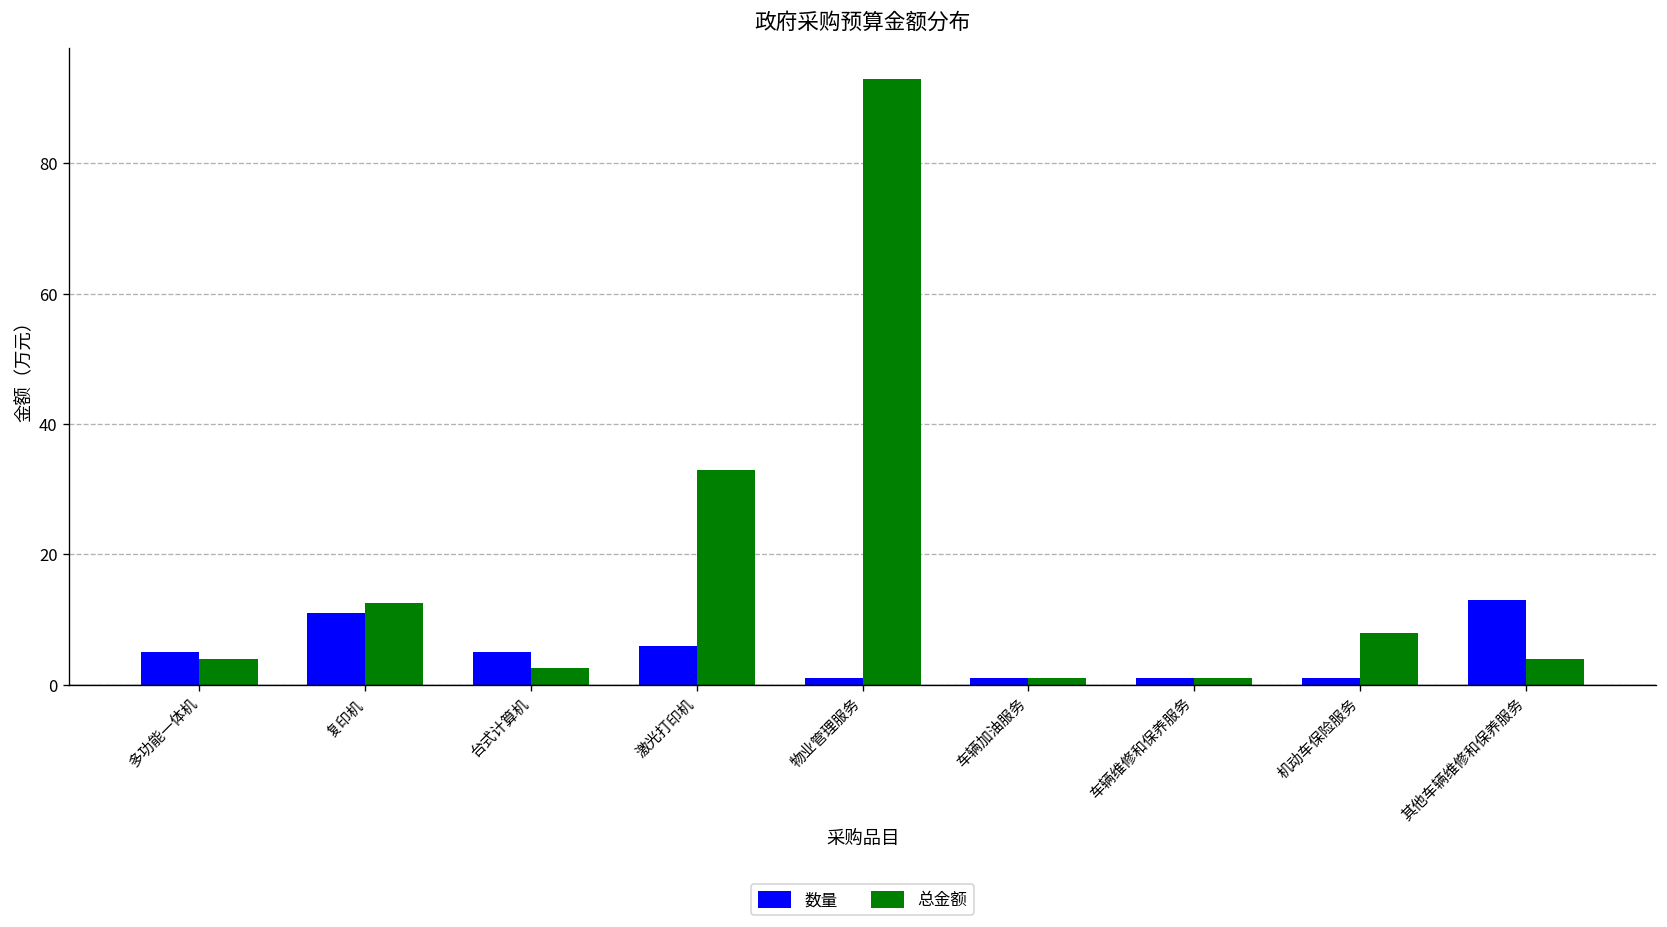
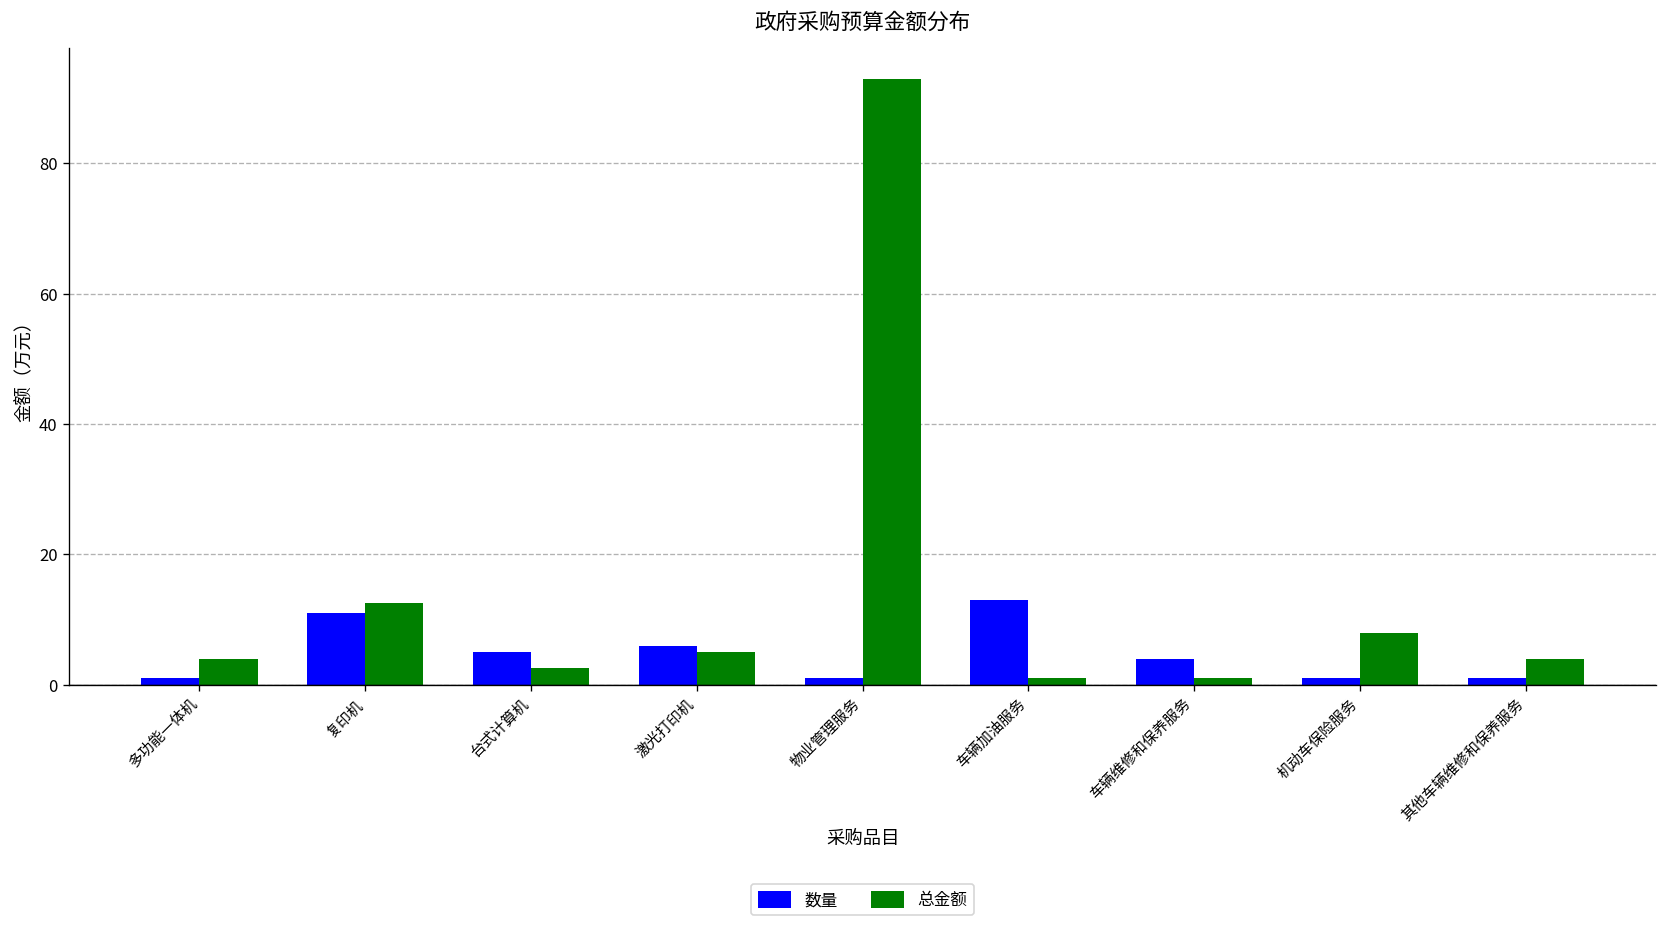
  {
    "数量": {
-     "多功能一体机": 5,
+     "多功能一体机": 1,
      "复印机": 11,
      "台式计算机": 5,
      "激光打印机": 6,
      "物业管理服务": 1,
-     "车辆加油服务": 1,
-     "车辆维修和保养服务": 1,
+     "车辆加油服务": 13,
+     "车辆维修和保养服务": 4,
      "机动车保险服务": 1,
-     "其他车辆维修和保养服务": 13
+     "其他车辆维修和保养服务": 1
    },
    "总金额": {
      "多功能一体机": 4,
      "复印机": 13,
      "台式计算机": 3,
-     "激光打印机": 33,
+     "激光打印机": 5,
      "物业管理服务": 93,
      "车辆加油服务": 1,
      "车辆维修和保养服务": 1,
      "机动车保险服务": 8,
      "其他车辆维修和保养服务": 4
    }
  }
